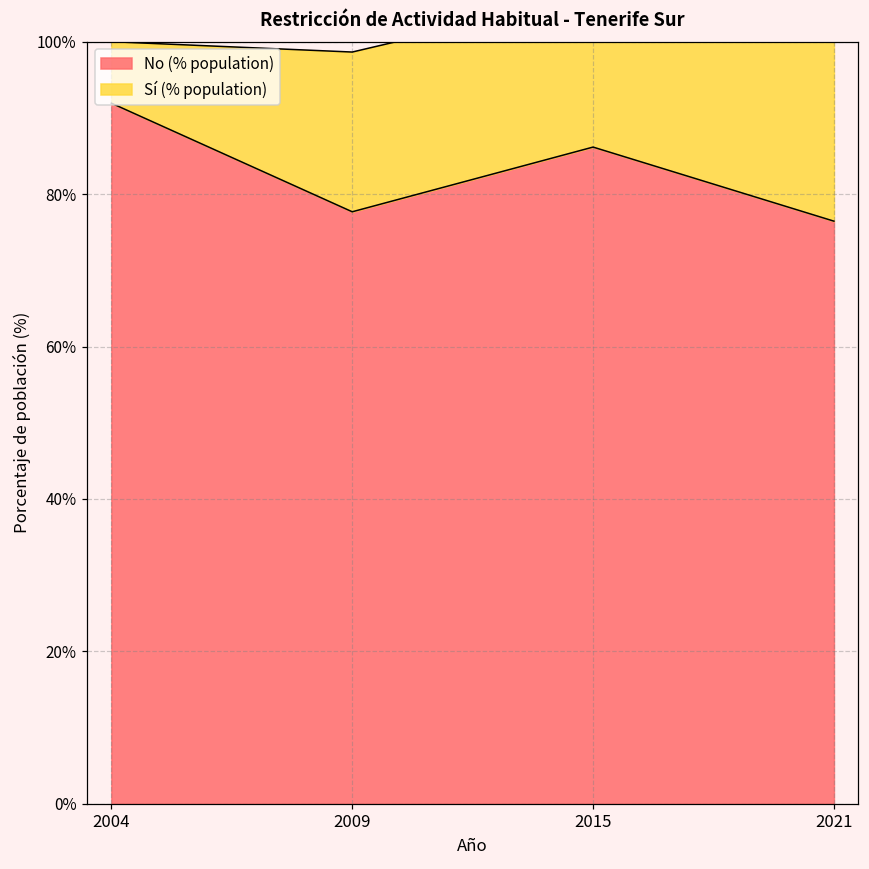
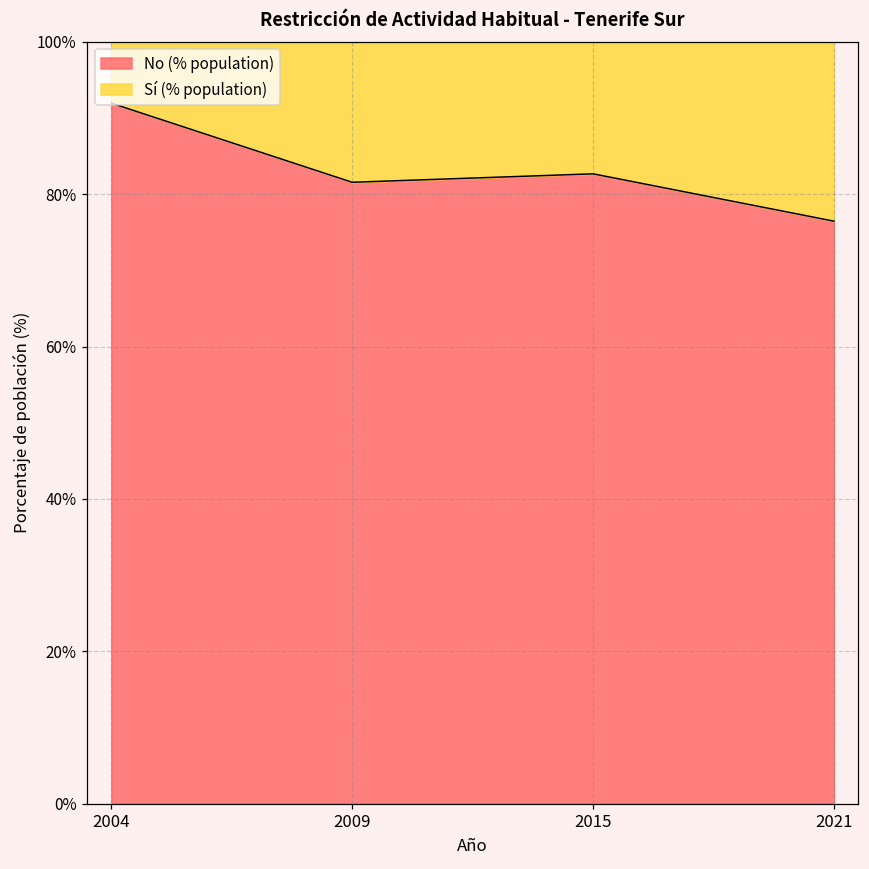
  {
    "No (% population)": {
      "2004": "92%",
-     "2009": "78%",
-     "2015": "86%",
+     "2009": "82%",
+     "2015": "83%",
      "2021": "76%"
    },
    "Sí (% population)": {
      "2004": "8%",
      "2021": "24%"
    }
  }
